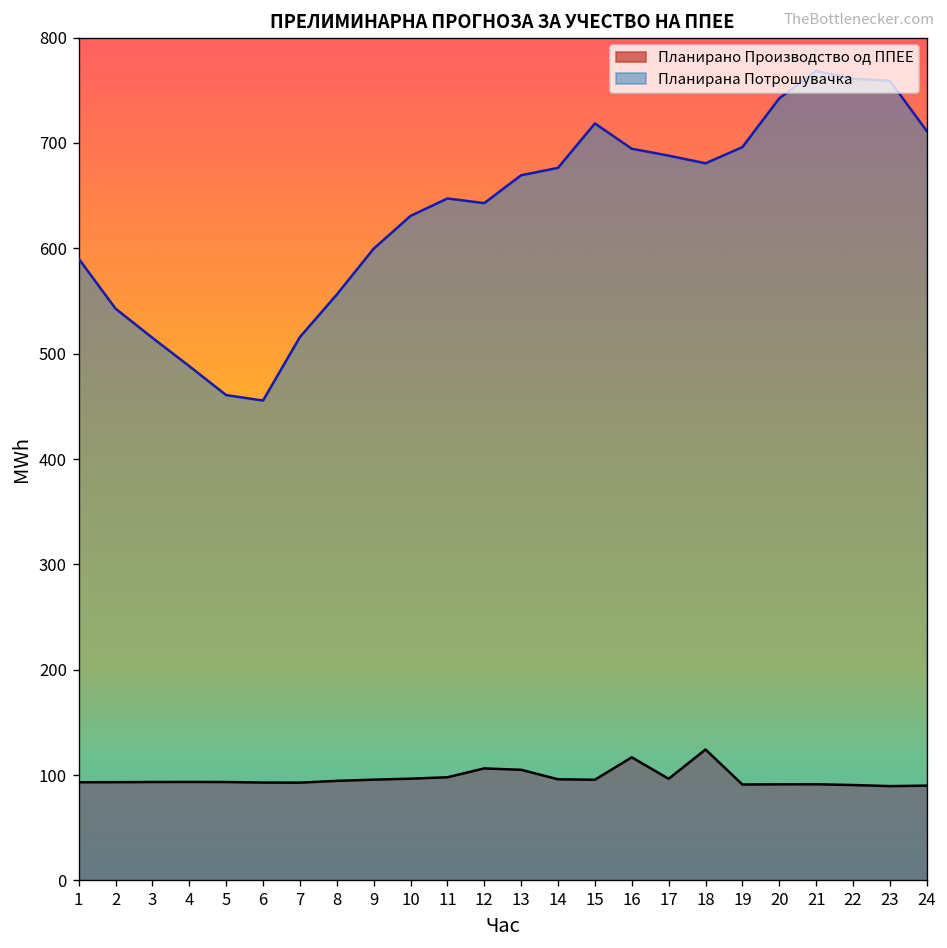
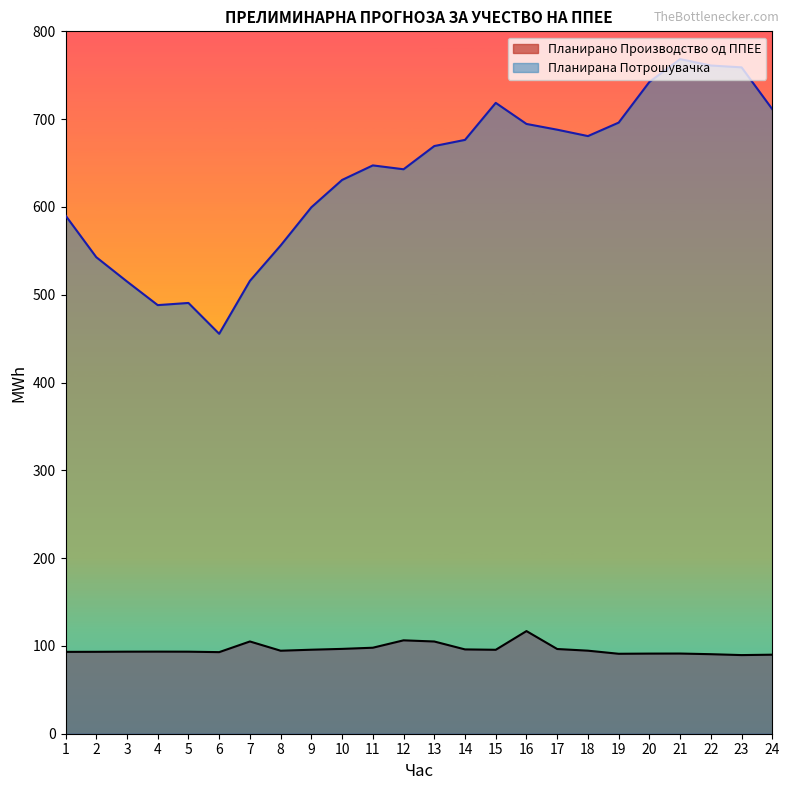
  {
    "Планирано Производство од ППЕЕ": {
      "1": 90,
      "2": 90,
      "3": 90,
      "4": 90,
      "5": 90,
      "6": 90,
-     "7": 90,
+     "7": 110,
      "8": 90,
      "9": 100,
      "10": 100,
      "11": 100,
      "12": 110,
      "13": 110,
      "14": 100,
      "15": 100,
      "16": 120,
      "17": 100,
-     "18": 120,
+     "18": 90,
      "19": 90,
      "20": 90,
      "21": 90,
      "22": 90,
      "23": 90,
      "24": 90
    },
    "Планирана Потрошувачка": {
      "1": 590,
      "2": 540,
      "3": 520,
      "4": 490,
-     "5": 460,
+     "5": 490,
      "6": 460,
      "7": 520,
      "8": 560,
      "9": 600,
      "10": 630,
      "11": 650,
      "12": 640,
      "13": 670,
      "14": 680,
      "15": 720,
      "16": 690,
      "17": 690,
      "18": 680,
      "19": 700,
      "20": 740,
      "24": 710
    }
  }
